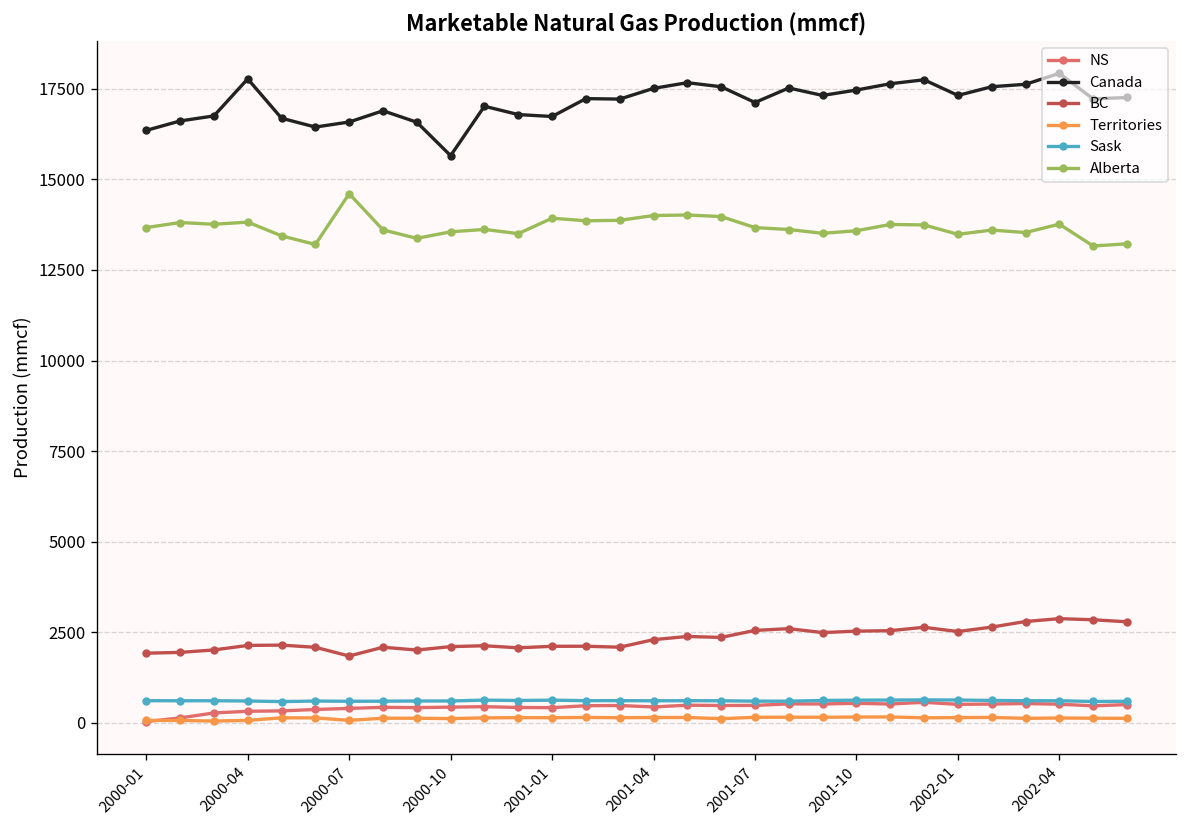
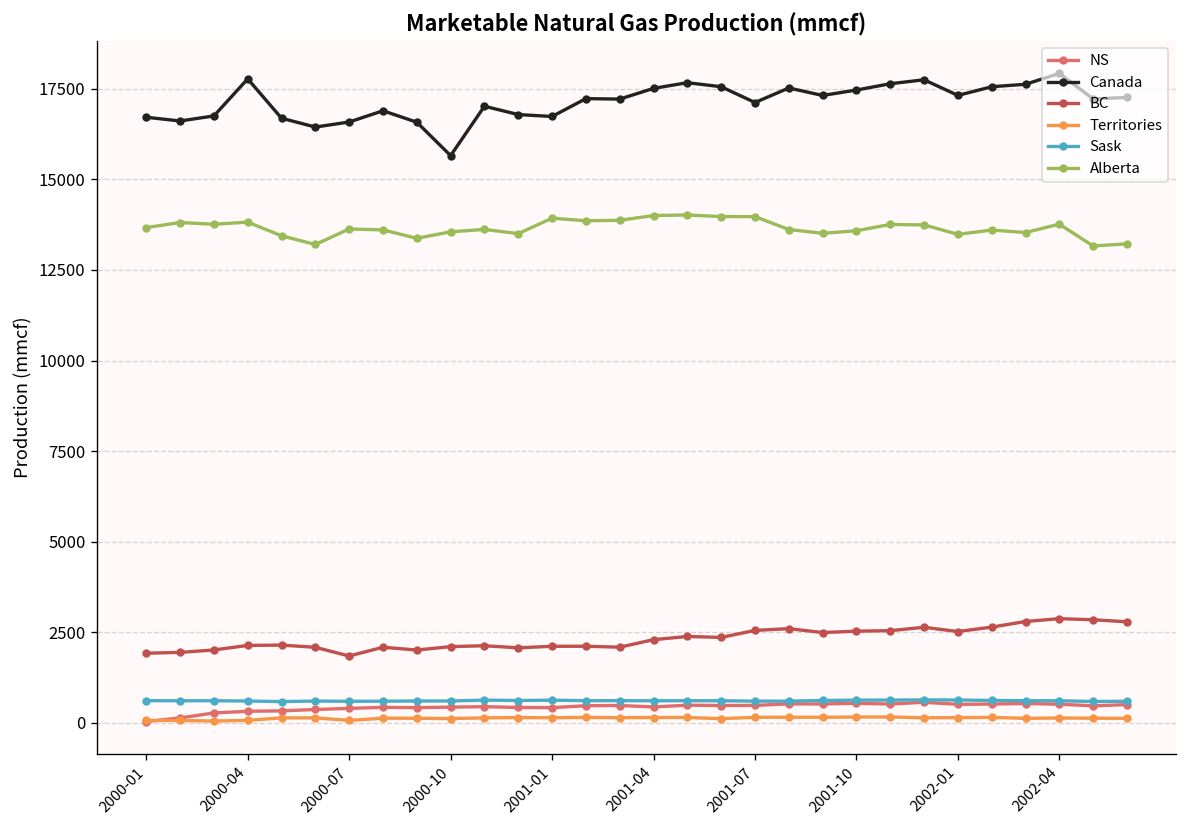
  {
    "Canada": {
-     "2000-01": 16400,
+     "2000-01": 16700,
      "2000-04": 17800,
      "2000-07": 16600,
      "2000-10": 15700,
      "2001-01": 16700,
      "2001-04": 17500,
      "2001-07": 17100,
      "2001-10": 17500,
      "2002-01": 17300
    },
    "Territories": {
      "2000-04": 100,
      "2000-07": 100,
      "2000-10": 100,
      "2001-01": 100,
      "2001-04": 100,
      "2001-07": 200,
      "2001-10": 200,
      "2002-01": 100,
      "2002-04": 100
    },
    "Sask": {
      "2000-01": 600,
      "2000-04": 600,
      "2000-07": 600,
      "2000-10": 600,
      "2001-01": 600,
      "2001-04": 600,
      "2001-07": 600,
      "2001-10": 600,
      "2002-01": 600,
      "2002-04": 600
    },
    "Alberta": {
      "2000-01": 13700,
      "2000-04": 13800,
-     "2000-07": 14600,
+     "2000-07": 13600,
      "2000-10": 13600,
      "2001-01": 13900,
      "2001-04": 14000,
-     "2001-07": 13700,
+     "2001-07": 14000,
      "2001-10": 13600,
      "2002-01": 13500,
      "2002-04": 13800
    }
  }
